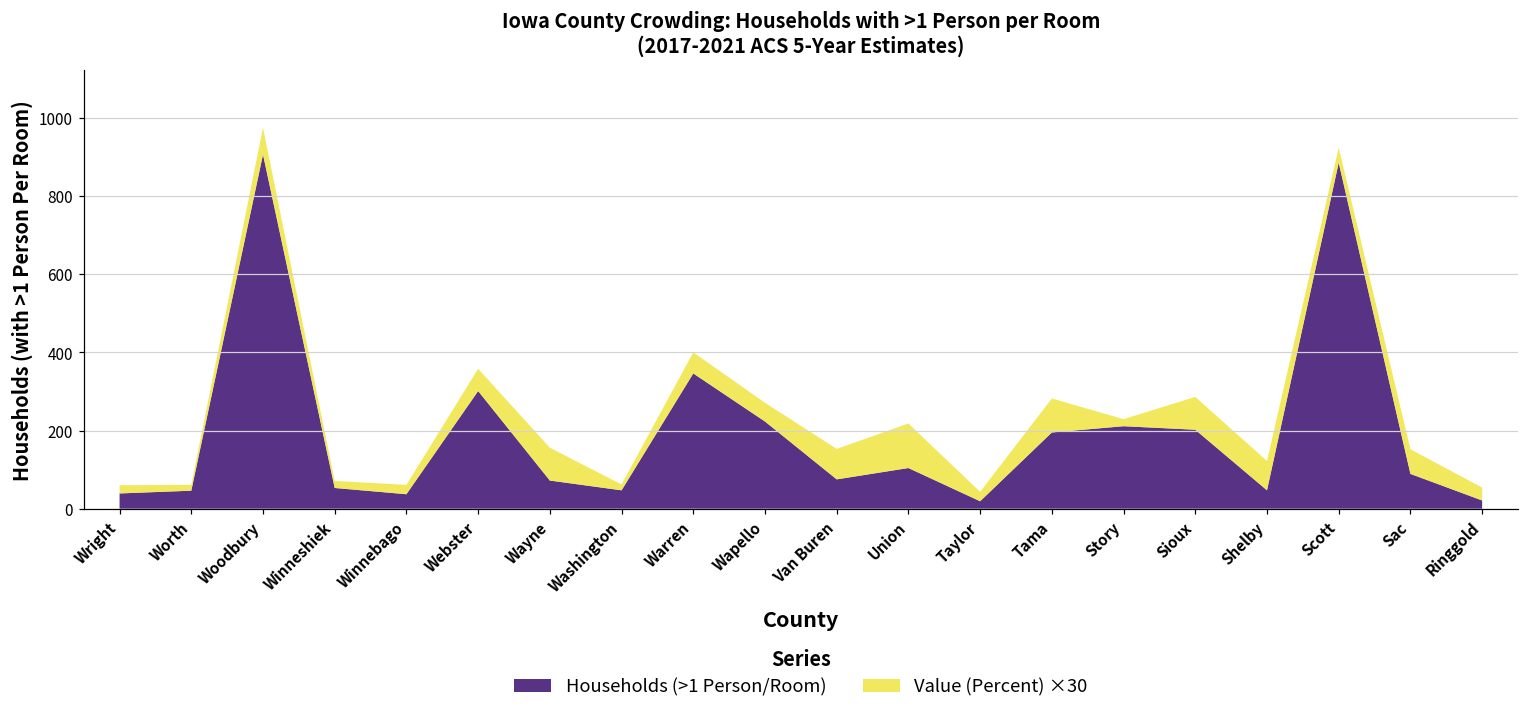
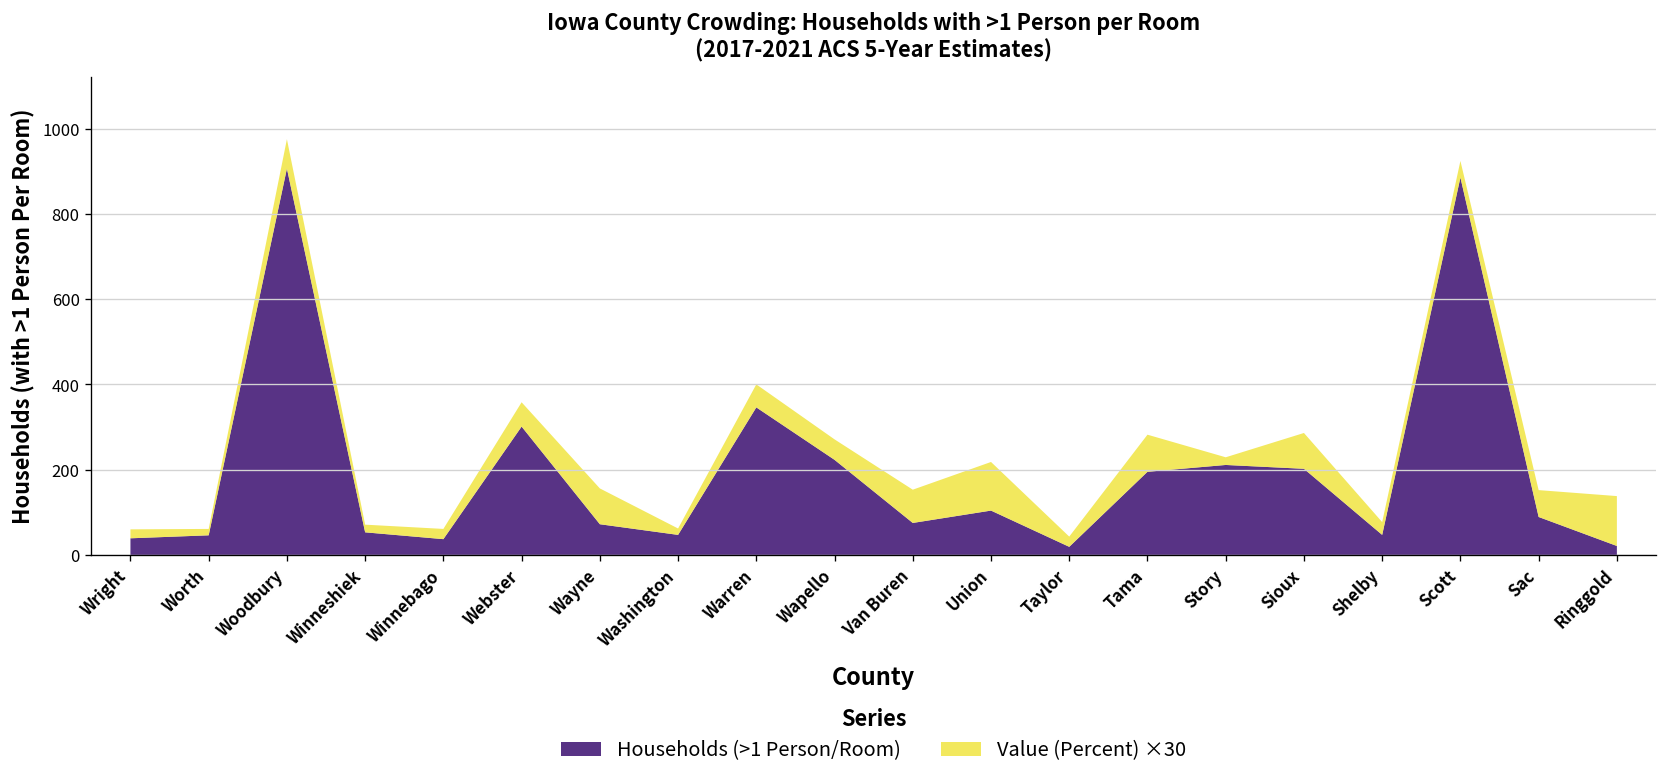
  {
    "Households (>1 Person/Room)": {
      "Wright": 40,
      "Worth": 50,
      "Woodbury": 910,
      "Winneshiek": 50,
      "Winnebago": 40,
      "Webster": 300,
      "Wayne": 70,
      "Washington": 50,
      "Warren": 350,
      "Wapello": 220,
      "Van Buren": 80,
      "Union": 100,
      "Taylor": 20,
      "Tama": 200,
      "Story": 210,
      "Sioux": 200,
      "Shelby": 50,
      "Scott": 890,
      "Sac": 90,
      "Ringgold": 20
    },
    "Value (Percent) ×30": {
      "Wright": 20,
      "Worth": 20,
      "Woodbury": 70,
      "Winneshiek": 20,
      "Winnebago": 20,
      "Webster": 60,
      "Wayne": 80,
      "Washington": 20,
      "Warren": 50,
      "Wapello": 50,
      "Van Buren": 80,
      "Union": 110,
      "Taylor": 20,
      "Tama": 90,
      "Story": 20,
      "Sioux": 80,
-     "Shelby": 80,
+     "Shelby": 30,
      "Scott": 40,
      "Sac": 60,
-     "Ringgold": 30
+     "Ringgold": 120
    }
  }
